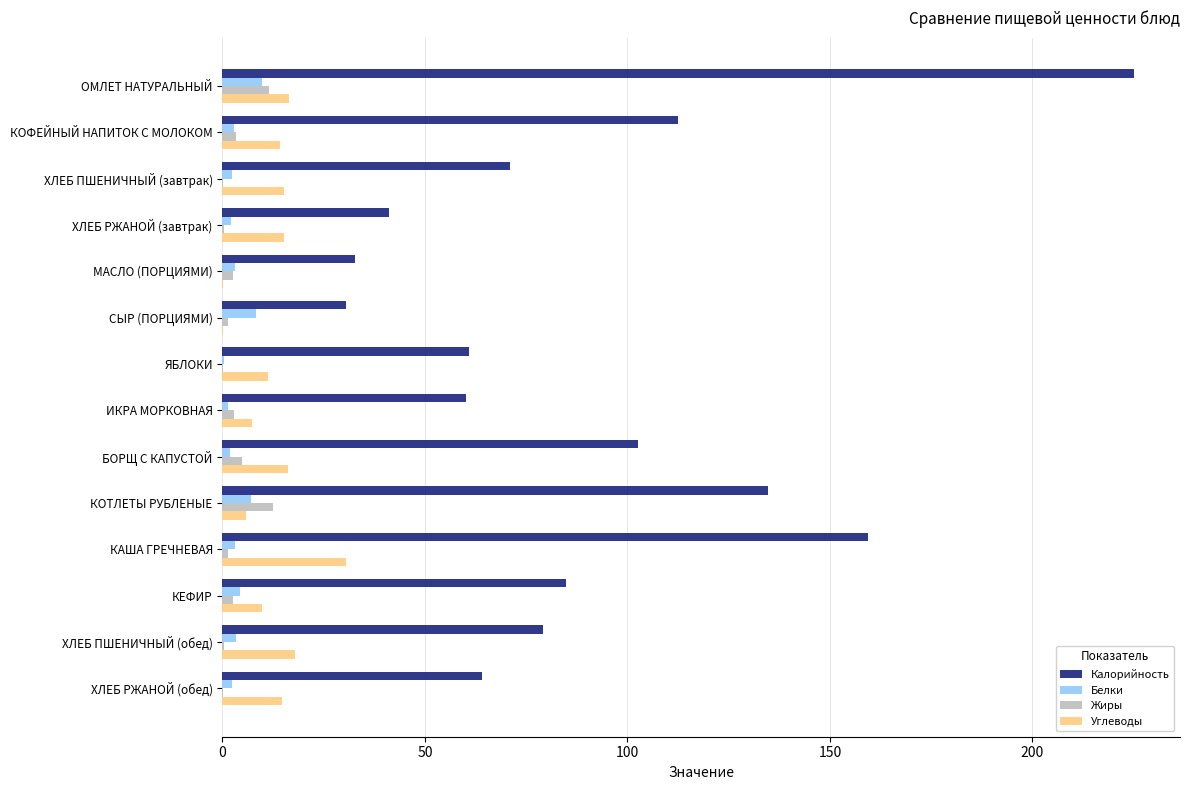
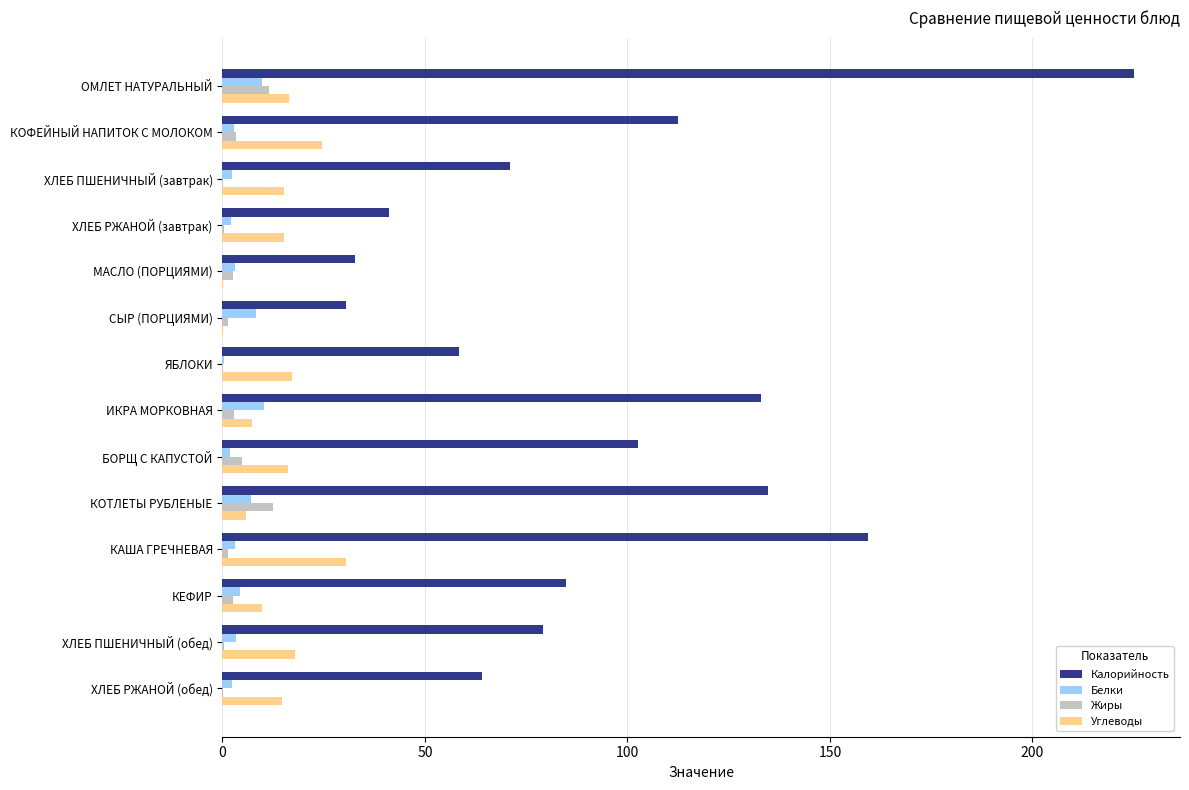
  {
    "Калорийность": {
      "ОМЛЕТ НАТУРАЛЬНЫЙ": 225,
      "КОФЕЙНЫЙ НАПИТОК С МОЛОКОМ": 113,
      "ХЛЕБ ПШЕНИЧНЫЙ (завтрак)": 71,
      "ХЛЕБ РЖАНОЙ (завтрак)": 41,
      "МАСЛО (ПОРЦИЯМИ)": 33,
      "СЫР (ПОРЦИЯМИ)": 31,
-     "ЯБЛОКИ": 61,
-     "ИКРА МОРКОВНАЯ": 60,
+     "ЯБЛОКИ": 58,
+     "ИКРА МОРКОВНАЯ": 133,
      "БОРЩ С КАПУСТОЙ": 103,
      "КОТЛЕТЫ РУБЛЕНЫЕ": 135,
      "КАША ГРЕЧНЕВАЯ": 159,
      "КЕФИР": 85,
      "ХЛЕБ ПШЕНИЧНЫЙ (обед)": 79,
      "ХЛЕБ РЖАНОЙ (обед)": 64
    },
    "Белки": {
      "ОМЛЕТ НАТУРАЛЬНЫЙ": 10,
      "КОФЕЙНЫЙ НАПИТОК С МОЛОКОМ": 3,
      "ХЛЕБ ПШЕНИЧНЫЙ (завтрак)": 2,
      "ХЛЕБ РЖАНОЙ (завтрак)": 2,
      "МАСЛО (ПОРЦИЯМИ)": 3,
      "СЫР (ПОРЦИЯМИ)": 8,
-     "ИКРА МОРКОВНАЯ": 1,
+     "ИКРА МОРКОВНАЯ": 10,
      "БОРЩ С КАПУСТОЙ": 2,
      "КОТЛЕТЫ РУБЛЕНЫЕ": 7,
      "КАША ГРЕЧНЕВАЯ": 3,
      "КЕФИР": 4,
      "ХЛЕБ ПШЕНИЧНЫЙ (обед)": 3,
      "ХЛЕБ РЖАНОЙ (обед)": 2
    },
    "Жиры": {
      "ОМЛЕТ НАТУРАЛЬНЫЙ": 11,
      "КОФЕЙНЫЙ НАПИТОК С МОЛОКОМ": 3,
      "МАСЛО (ПОРЦИЯМИ)": 3,
      "СЫР (ПОРЦИЯМИ)": 1,
      "ИКРА МОРКОВНАЯ": 3,
      "БОРЩ С КАПУСТОЙ": 5,
      "КОТЛЕТЫ РУБЛЕНЫЕ": 13,
      "КАША ГРЕЧНЕВАЯ": 1,
      "КЕФИР": 3
    },
    "Углеводы": {
      "ОМЛЕТ НАТУРАЛЬНЫЙ": 17,
-     "КОФЕЙНЫЙ НАПИТОК С МОЛОКОМ": 14,
+     "КОФЕЙНЫЙ НАПИТОК С МОЛОКОМ": 25,
      "ХЛЕБ ПШЕНИЧНЫЙ (завтрак)": 15,
      "ХЛЕБ РЖАНОЙ (завтрак)": 15,
-     "ЯБЛОКИ": 11,
+     "ЯБЛОКИ": 17,
      "ИКРА МОРКОВНАЯ": 7,
      "БОРЩ С КАПУСТОЙ": 16,
      "КОТЛЕТЫ РУБЛЕНЫЕ": 6,
      "КАША ГРЕЧНЕВАЯ": 30,
      "КЕФИР": 10,
      "ХЛЕБ ПШЕНИЧНЫЙ (обед)": 18,
      "ХЛЕБ РЖАНОЙ (обед)": 15
    }
  }
